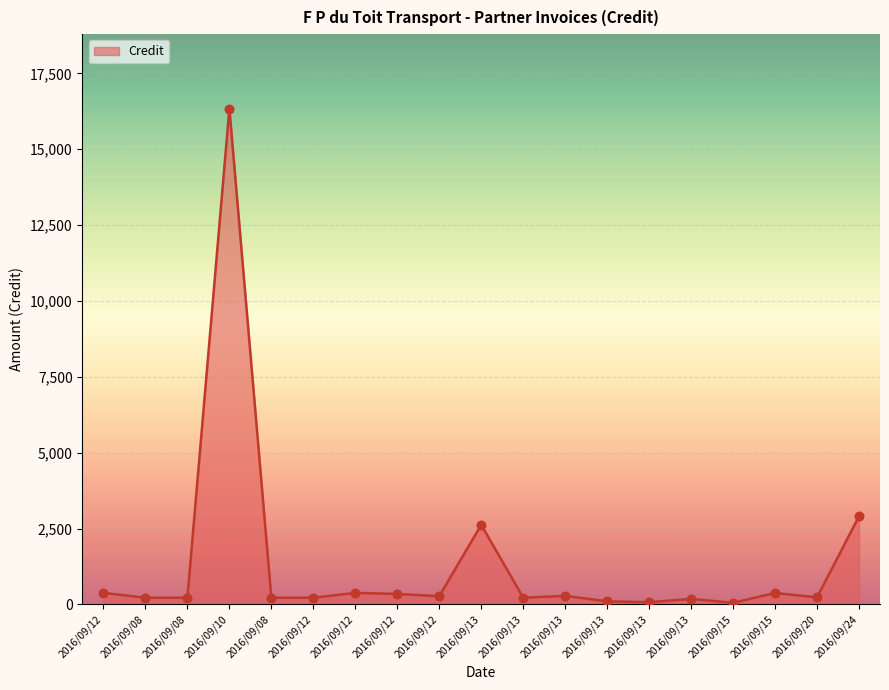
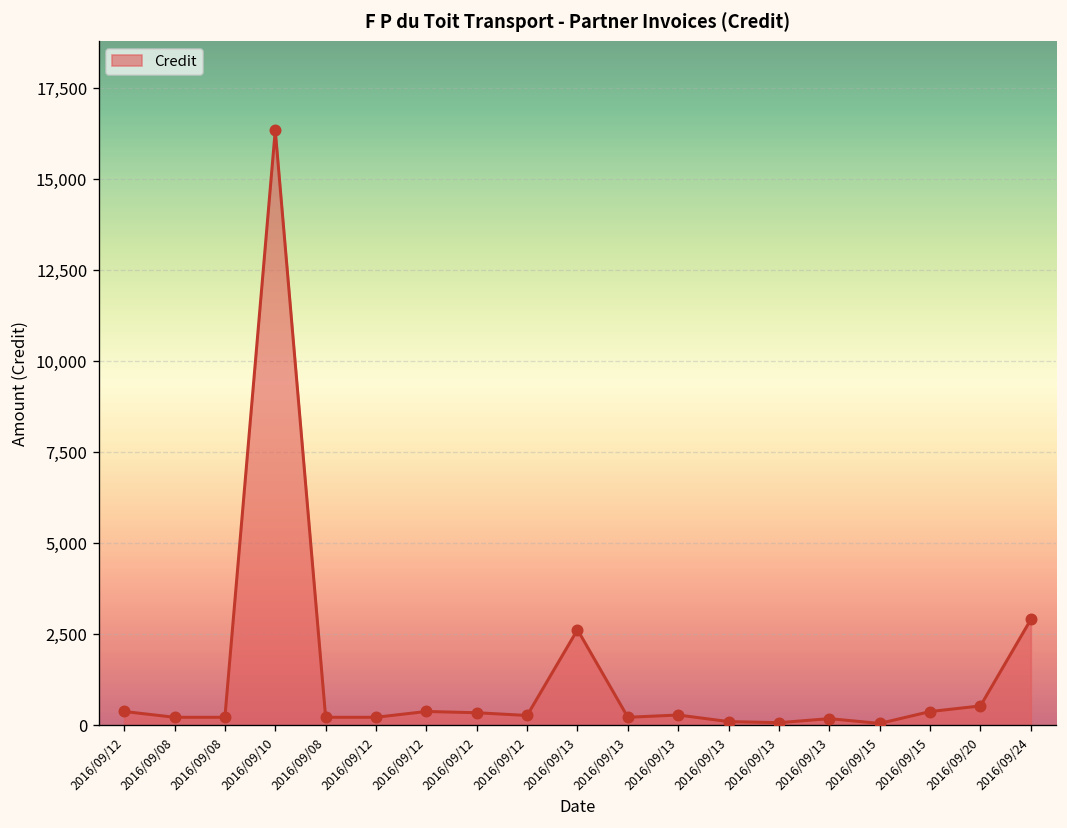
  {
    "2016/09/10": "16,300",
-   "2016/09/20": "200",
+   "2016/09/20": "500",
    "2016/09/24": "2,900"
  }
